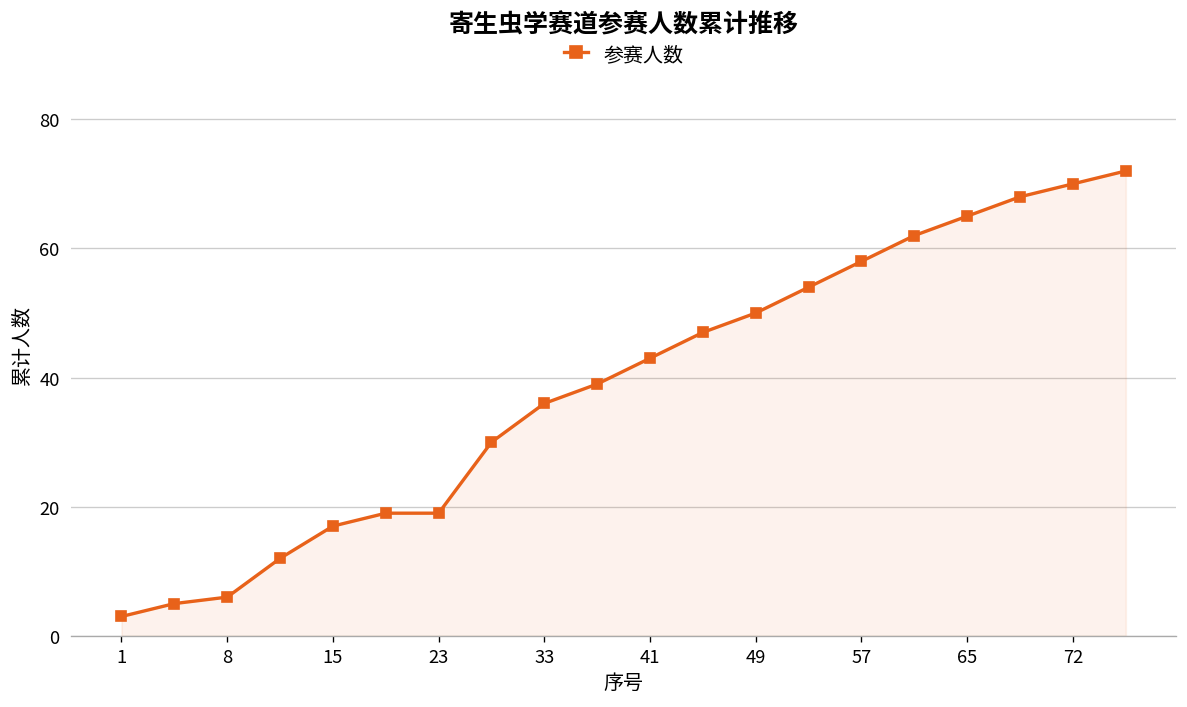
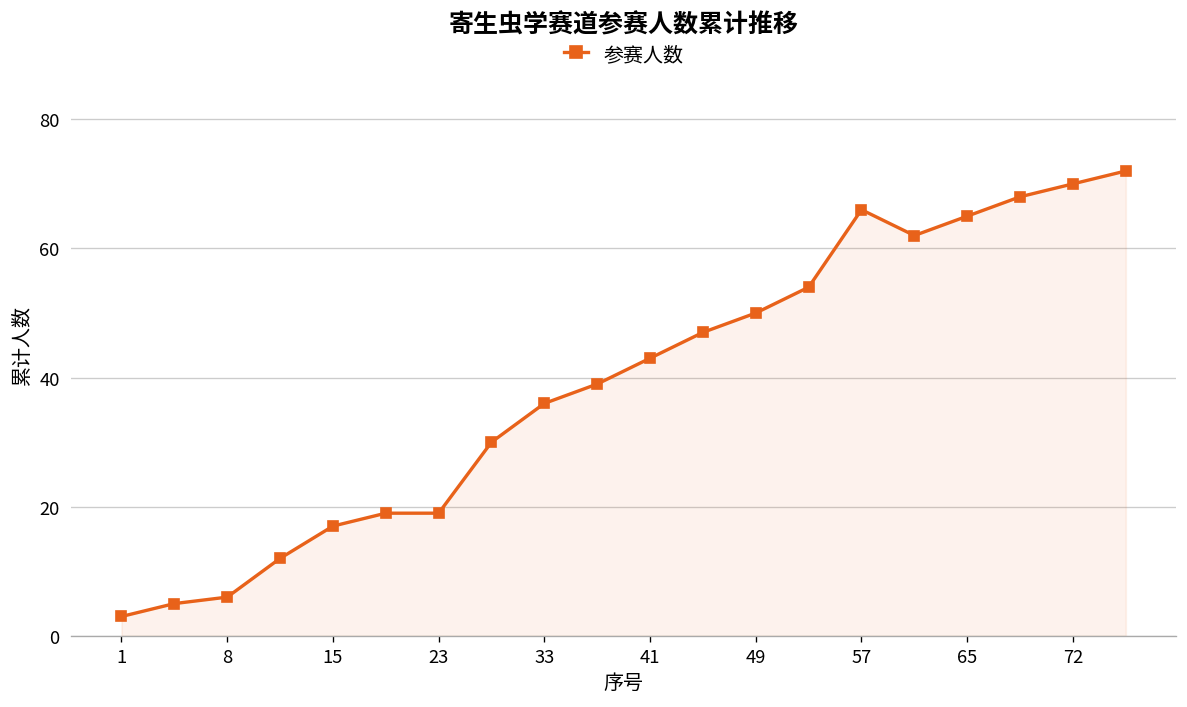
  {
    "1": 3,
    "8": 6,
    "15": 17,
    "23": 19,
    "33": 36,
    "41": 43,
    "49": 50,
-   "57": 58,
+   "57": 66,
    "65": 65,
    "72": 70
  }
